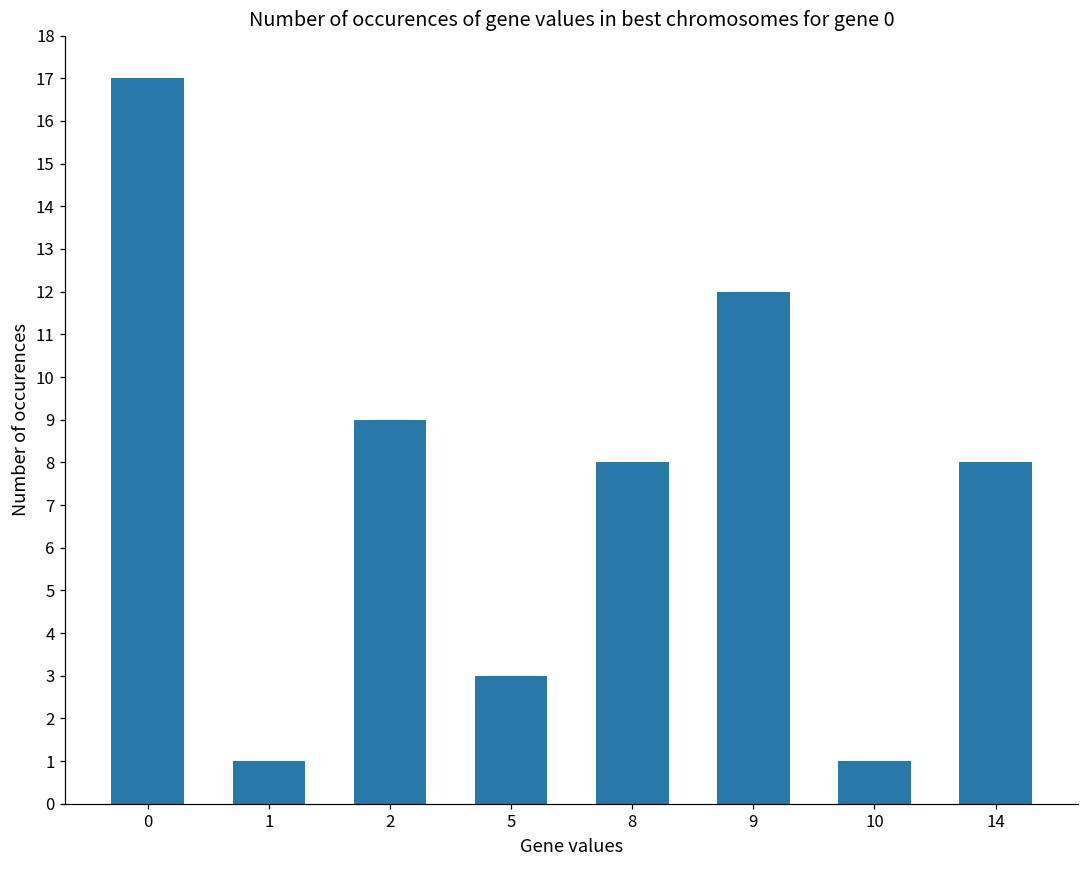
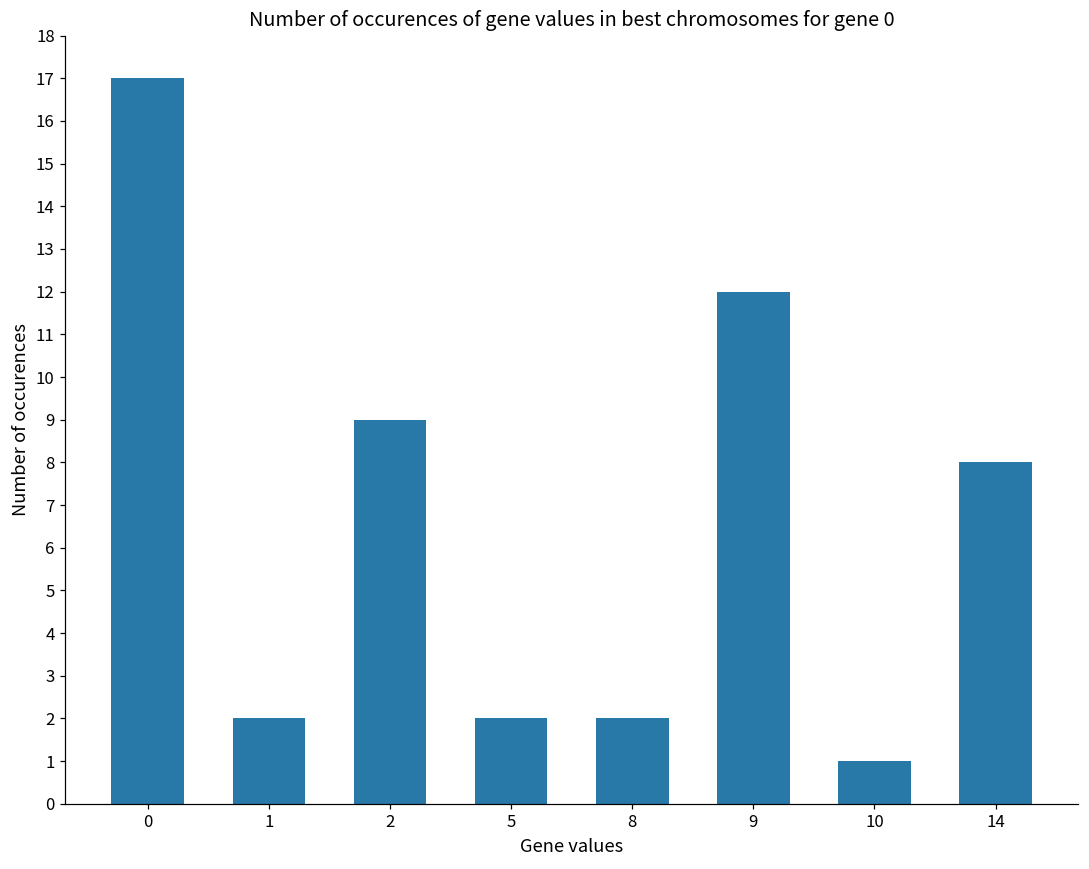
  {
    "0": 17,
-   "1": 1,
+   "1": 2,
    "2": 9,
-   "5": 3,
-   "8": 8,
+   "5": 2,
+   "8": 2,
    "9": 12,
    "10": 1,
    "14": 8
  }
